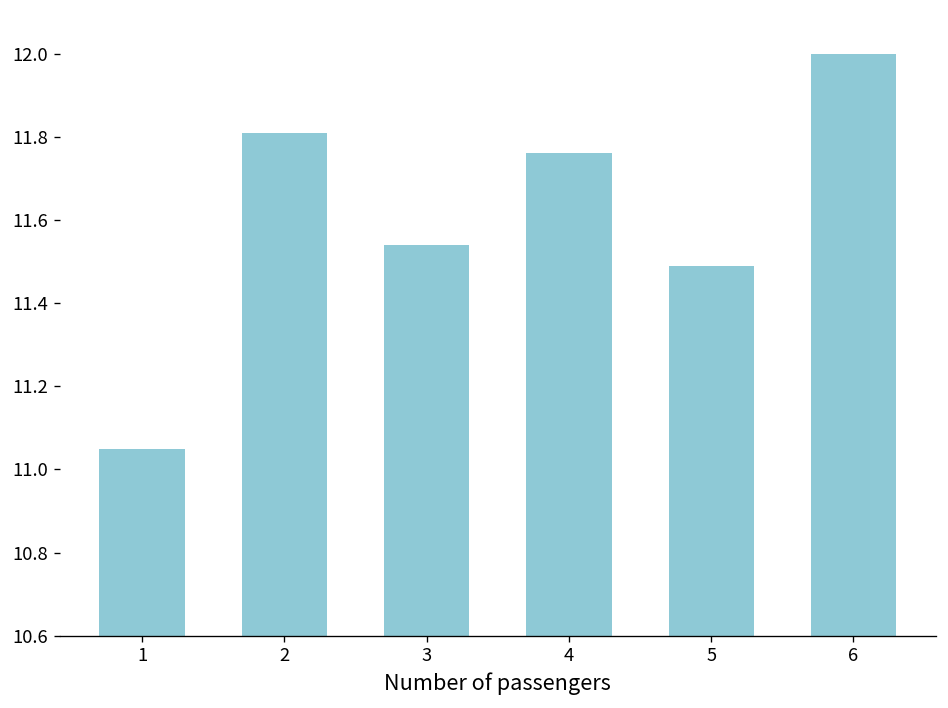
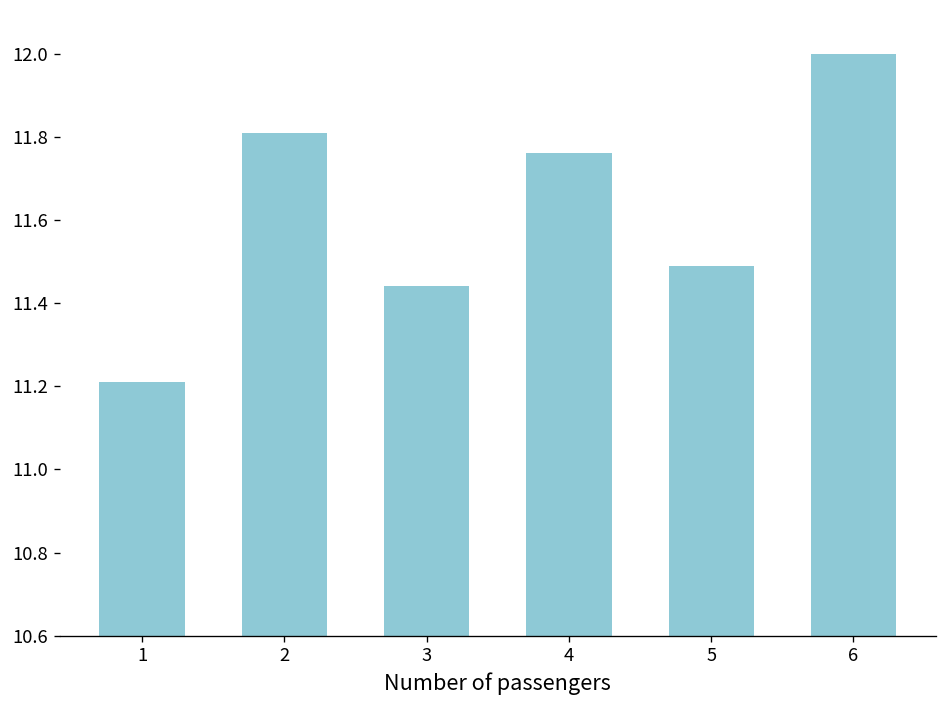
  {
-   "1": 11.05,
+   "1": 11.21,
    "2": 11.81,
-   "3": 11.54,
+   "3": 11.44,
    "4": 11.76,
    "5": 11.49,
    "6": 12.00
  }
